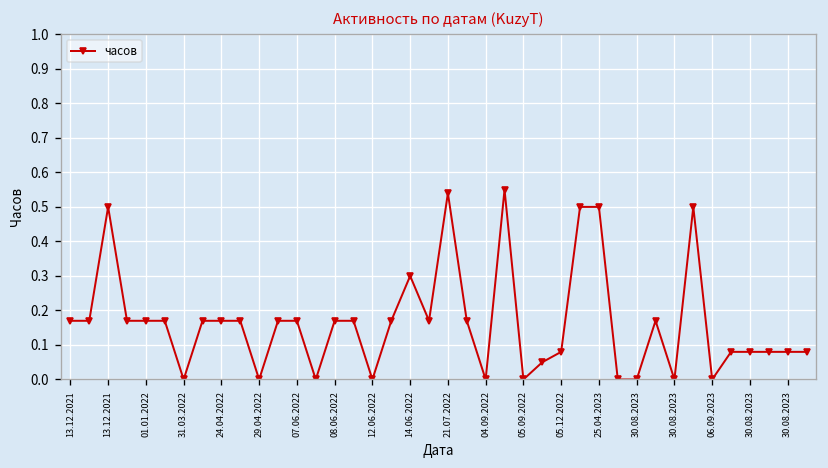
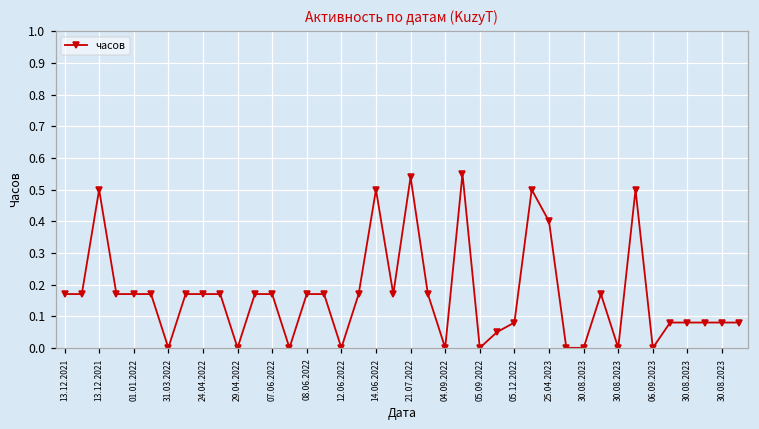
  {
    "31.03.2022": 0.0,
    "29.04.2022": 0.0,
-   "14.06.2022": 0.3,
+   "14.06.2022": 0.5,
    "21.07.2022": 0.54,
    "05.09.2022": 0.0,
    "05.12.2022": 0.08,
-   "25.04.2023": 0.5,
+   "25.04.2023": 0.4,
    "06.09.2023": 0.0
  }
